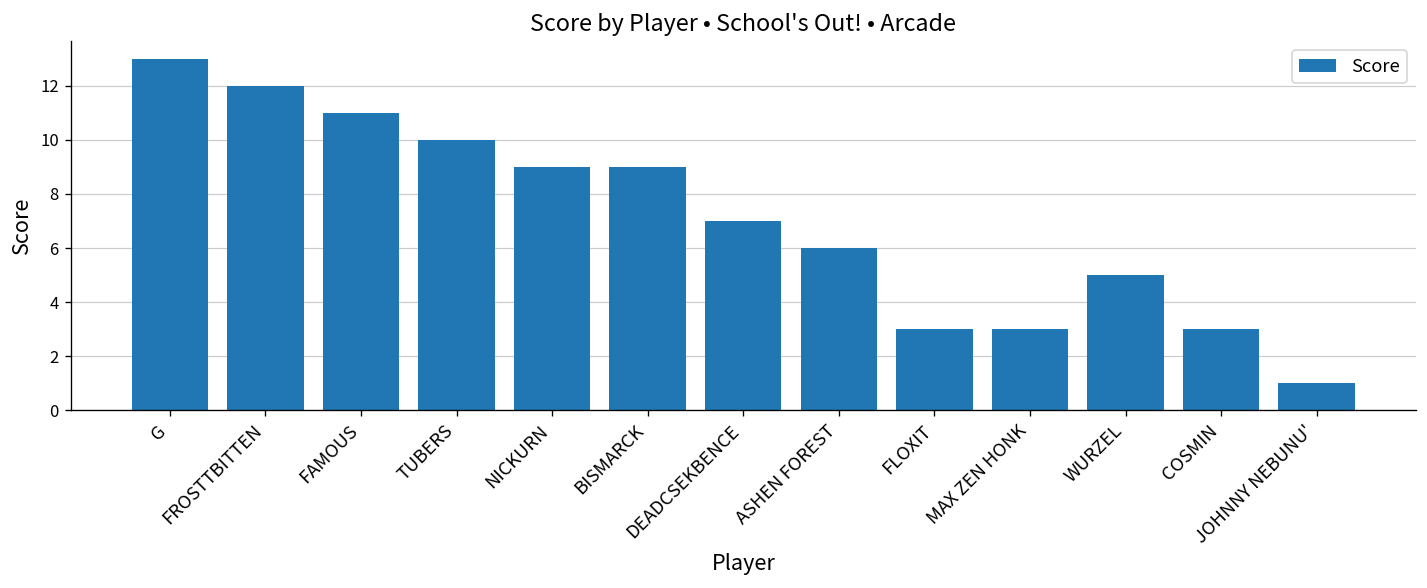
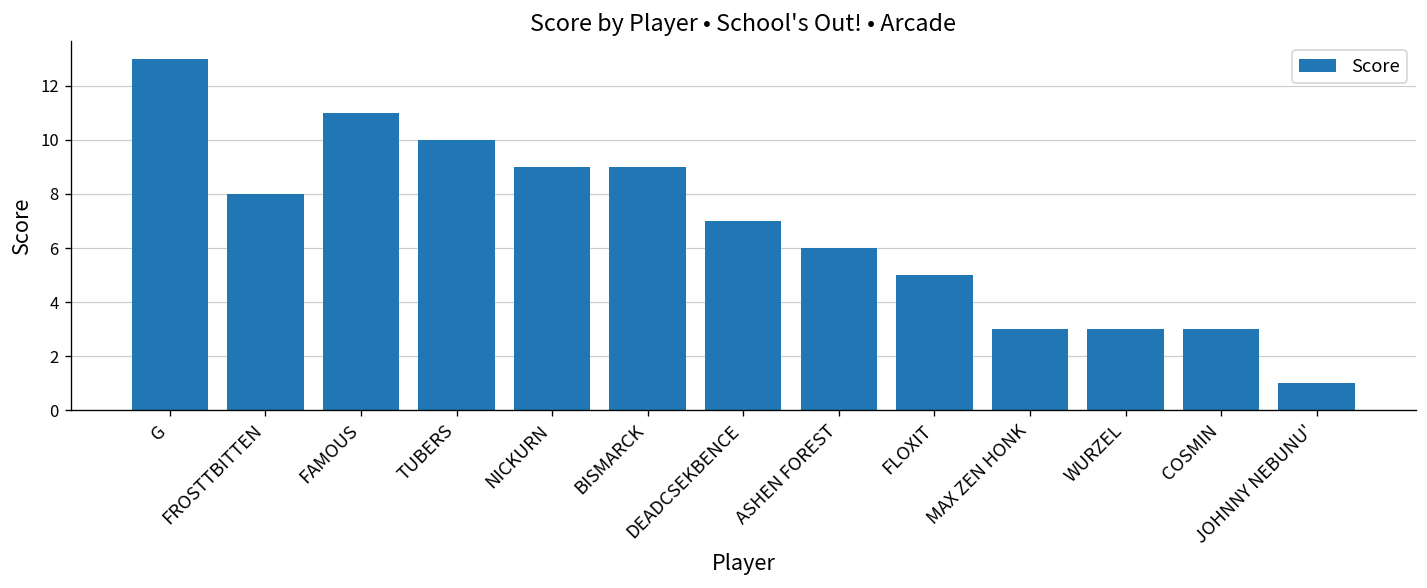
  {
    "G": 13,
-   "FROSTTBITTEN": 12,
+   "FROSTTBITTEN": 8,
    "FAMOUS": 11,
    "TUBERS": 10,
    "NICKURN": 9,
    "BISMARCK": 9,
    "DEADCSEKBENCE": 7,
    "ASHEN FOREST": 6,
-   "FLOXIT": 3,
+   "FLOXIT": 5,
    "MAX ZEN HONK": 3,
-   "WURZEL": 5,
+   "WURZEL": 3,
    "COSMIN": 3,
    "JOHNNY NEBUNU'": 1
  }
